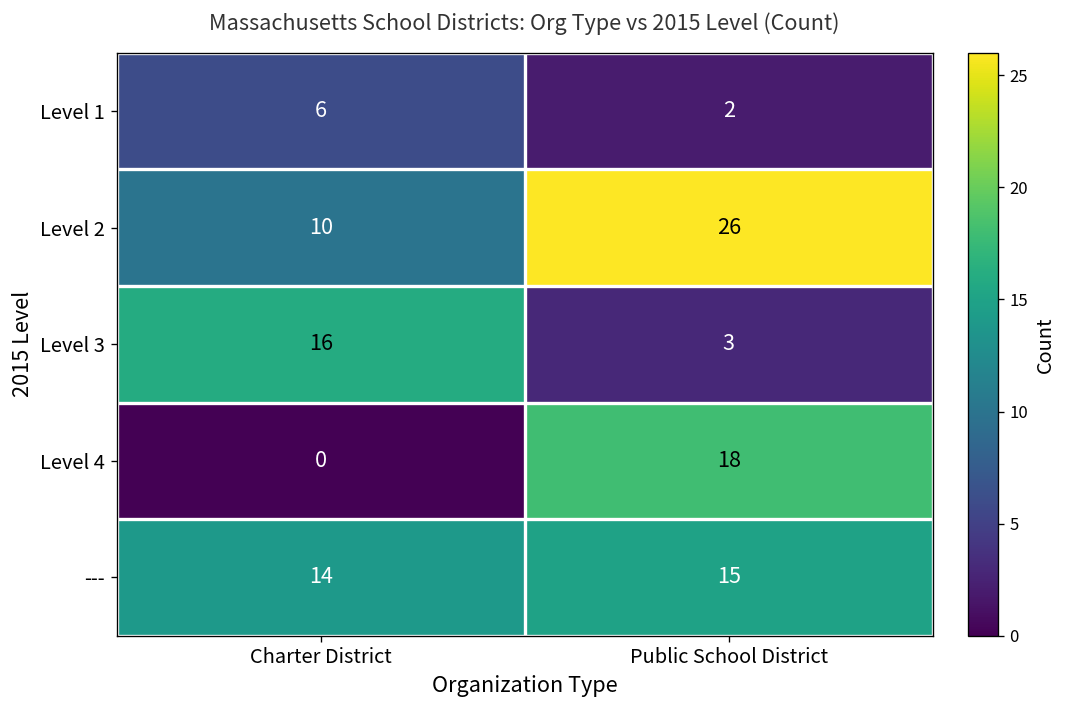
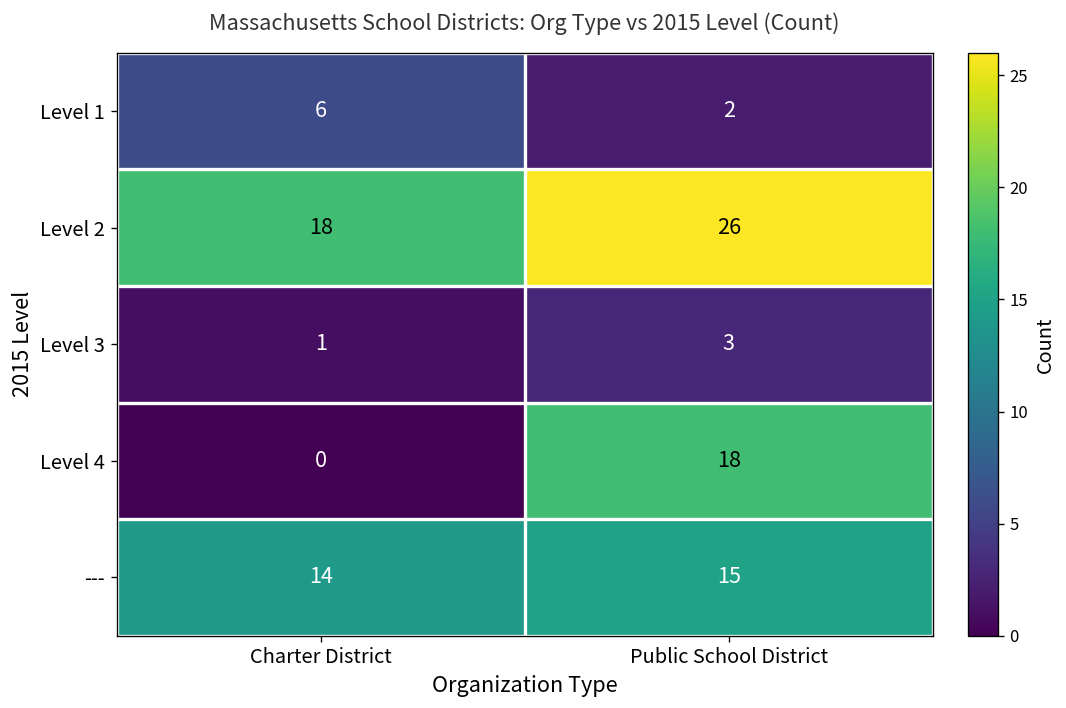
  {
    "Level 1": {
      "Charter District": 6,
      "Public School District": 2
    },
    "Level 2": {
-     "Charter District": 10,
+     "Charter District": 18,
      "Public School District": 26
    },
    "Level 3": {
-     "Charter District": 16,
+     "Charter District": 1,
      "Public School District": 3
    },
    "Level 4": {
      "Charter District": 0,
      "Public School District": 18
    },
    "---": {
      "Charter District": 14,
      "Public School District": 15
    }
  }
